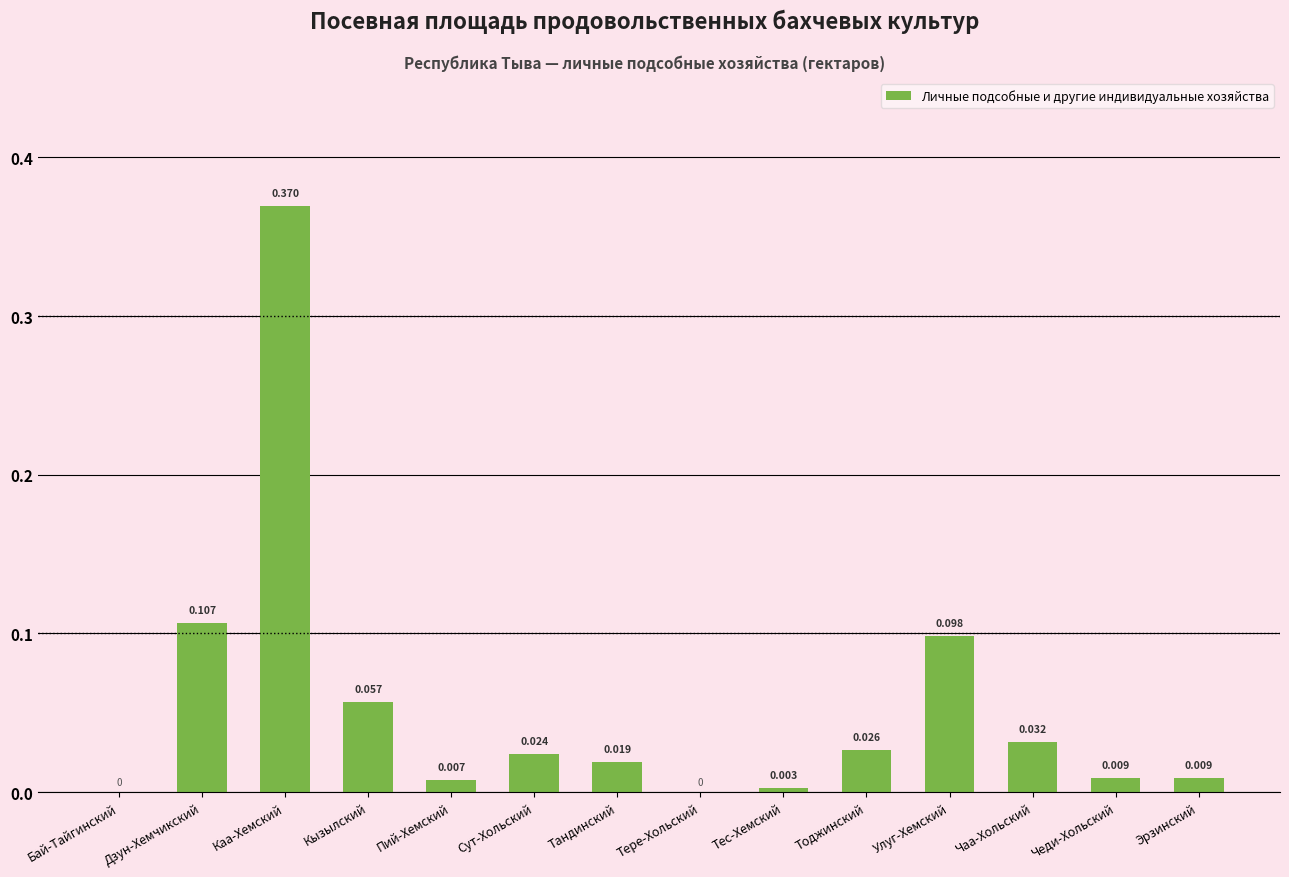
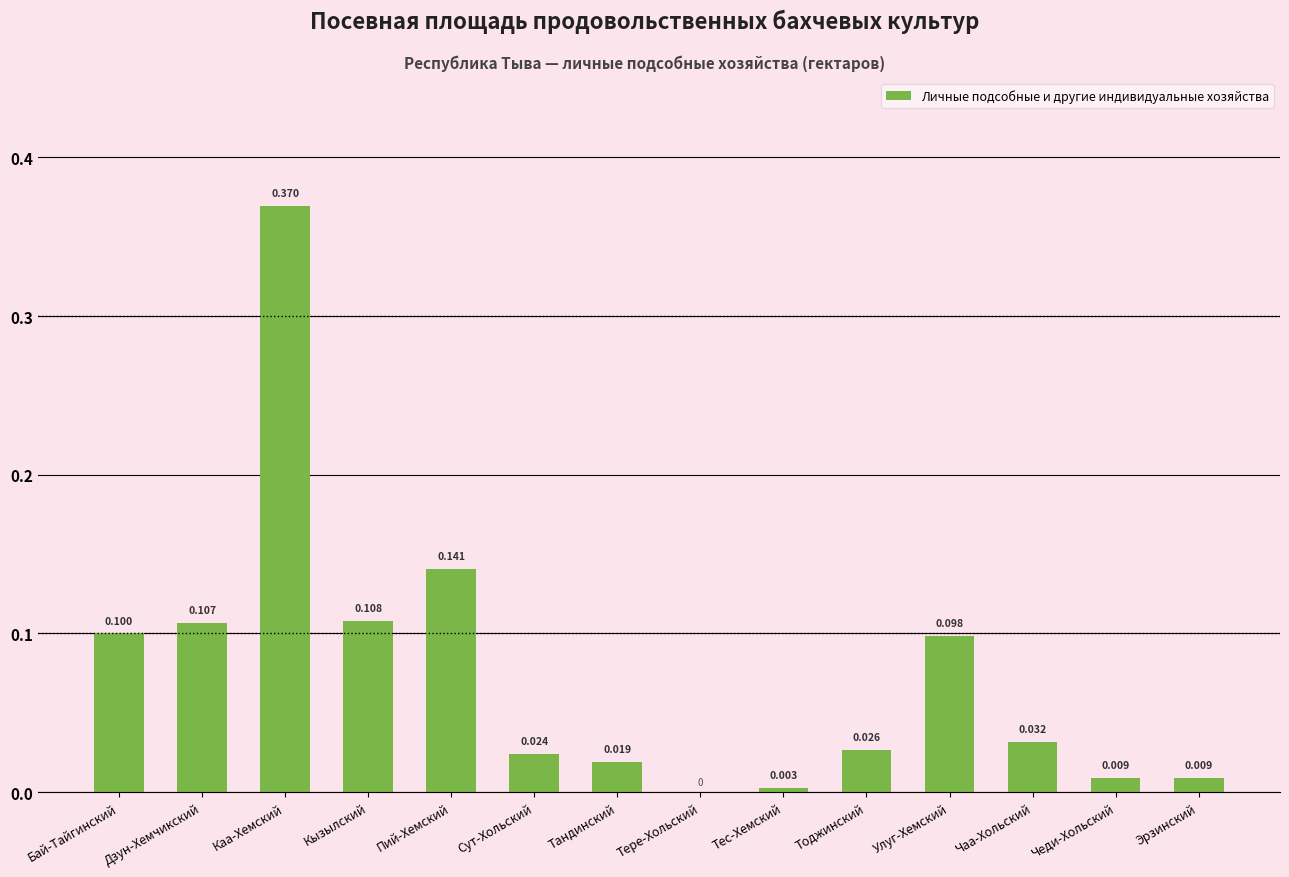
  {
-   "Бай-Тайгинский": 0,
+   "Бай-Тайгинский": 0.100,
    "Дзун-Хемчикский": 0.107,
    "Каа-Хемский": 0.370,
-   "Кызылский": 0.057,
-   "Пий-Хемский": 0.007,
+   "Кызылский": 0.108,
+   "Пий-Хемский": 0.141,
    "Сут-Хольский": 0.024,
    "Тандинский": 0.019,
    "Тере-Хольский": 0,
    "Тес-Хемский": 0.003,
    "Тоджинский": 0.026,
    "Улуг-Хемский": 0.098,
    "Чаа-Хольский": 0.032,
    "Чеди-Хольский": 0.009,
    "Эрзинский": 0.009
  }
